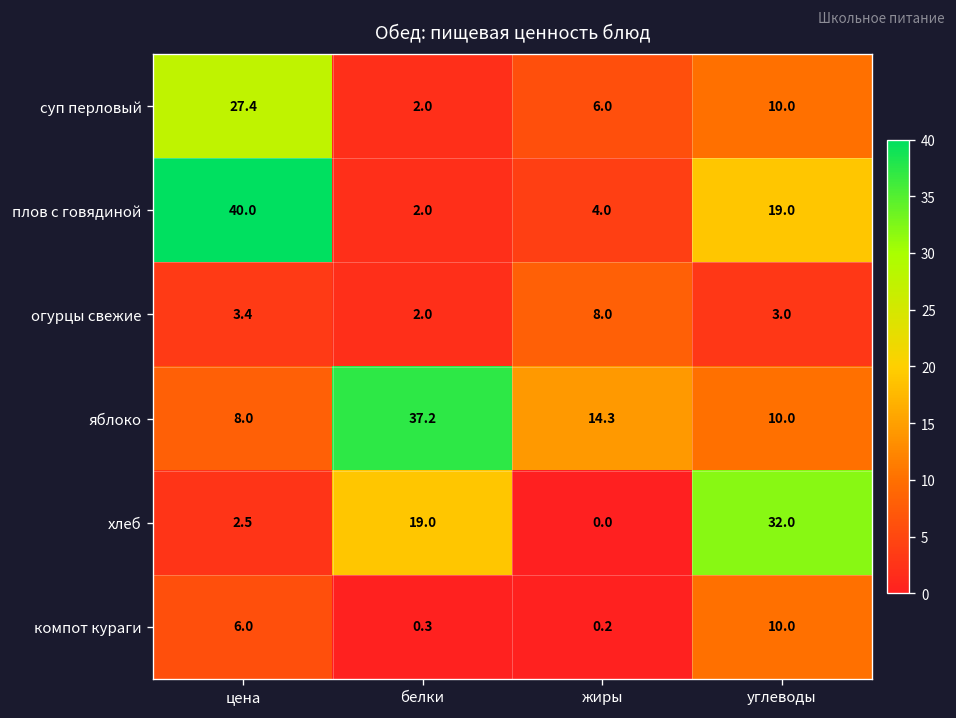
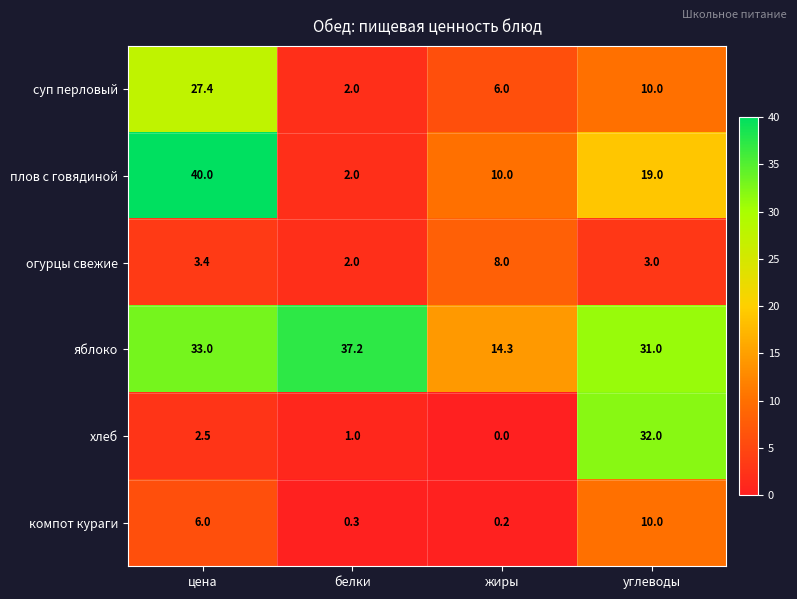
  {
    "суп перловый": {
      "цена": 27.4,
      "белки": 2.0,
      "жиры": 6.0,
      "углеводы": 10.0
    },
    "плов с говядиной": {
      "цена": 40.0,
      "белки": 2.0,
-     "жиры": 4.0,
+     "жиры": 10.0,
      "углеводы": 19.0
    },
    "огурцы свежие": {
      "цена": 3.4,
      "белки": 2.0,
      "жиры": 8.0,
      "углеводы": 3.0
    },
    "яблоко": {
-     "цена": 8.0,
+     "цена": 33.0,
      "белки": 37.2,
      "жиры": 14.3,
-     "углеводы": 10.0
+     "углеводы": 31.0
    },
    "хлеб": {
      "цена": 2.5,
-     "белки": 19.0,
+     "белки": 1.0,
      "жиры": 0.0,
      "углеводы": 32.0
    },
    "компот кураги": {
      "цена": 6.0,
      "белки": 0.3,
      "жиры": 0.2,
      "углеводы": 10.0
    }
  }
